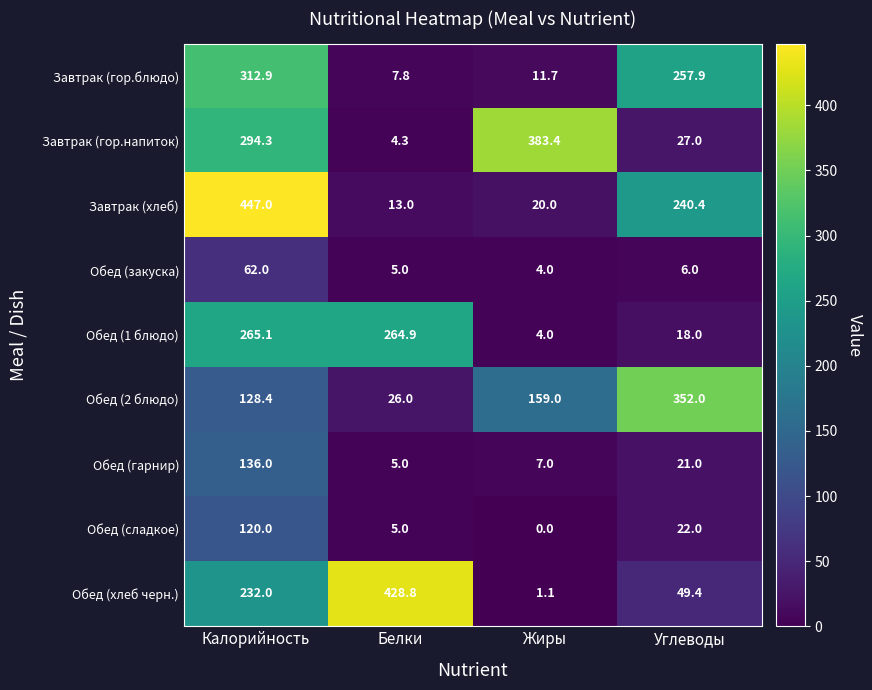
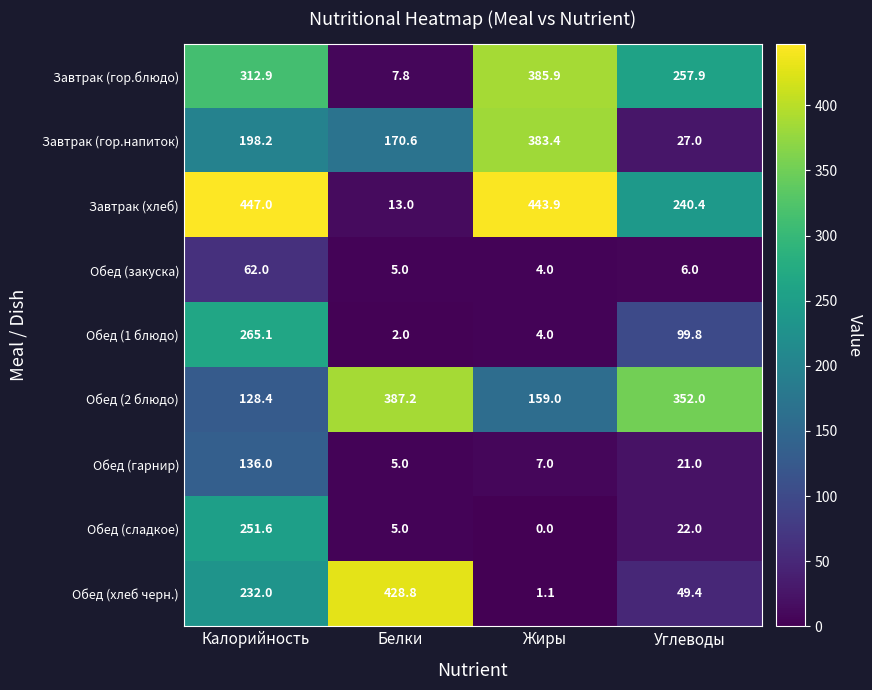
  {
    "Завтрак (гор.блюдо)": {
      "Калорийность": 312.9,
      "Белки": 7.8,
-     "Жиры": 11.7,
+     "Жиры": 385.9,
      "Углеводы": 257.9
    },
    "Завтрак (гор.напиток)": {
-     "Калорийность": 294.3,
-     "Белки": 4.3,
+     "Калорийность": 198.2,
+     "Белки": 170.6,
      "Жиры": 383.4,
      "Углеводы": 27.0
    },
    "Завтрак (хлеб)": {
      "Калорийность": 447.0,
      "Белки": 13.0,
-     "Жиры": 20.0,
+     "Жиры": 443.9,
      "Углеводы": 240.4
    },
    "Обед (закуска)": {
      "Калорийность": 62.0,
      "Белки": 5.0,
      "Жиры": 4.0,
      "Углеводы": 6.0
    },
    "Обед (1 блюдо)": {
      "Калорийность": 265.1,
-     "Белки": 264.9,
+     "Белки": 2.0,
      "Жиры": 4.0,
-     "Углеводы": 18.0
+     "Углеводы": 99.8
    },
    "Обед (2 блюдо)": {
      "Калорийность": 128.4,
-     "Белки": 26.0,
+     "Белки": 387.2,
      "Жиры": 159.0,
      "Углеводы": 352.0
    },
    "Обед (гарнир)": {
      "Калорийность": 136.0,
      "Белки": 5.0,
      "Жиры": 7.0,
      "Углеводы": 21.0
    },
    "Обед (сладкое)": {
-     "Калорийность": 120.0,
+     "Калорийность": 251.6,
      "Белки": 5.0,
      "Жиры": 0.0,
      "Углеводы": 22.0
    },
    "Обед (хлеб черн.)": {
      "Калорийность": 232.0,
      "Белки": 428.8,
      "Жиры": 1.1,
      "Углеводы": 49.4
    }
  }
